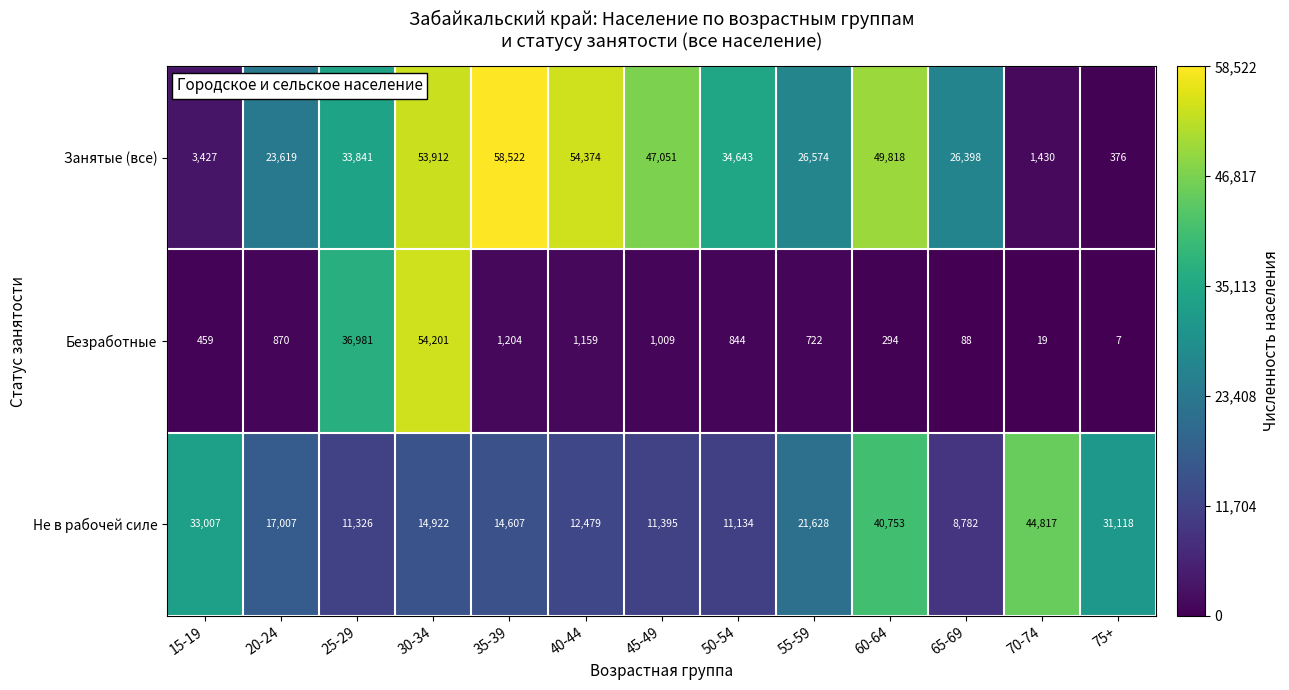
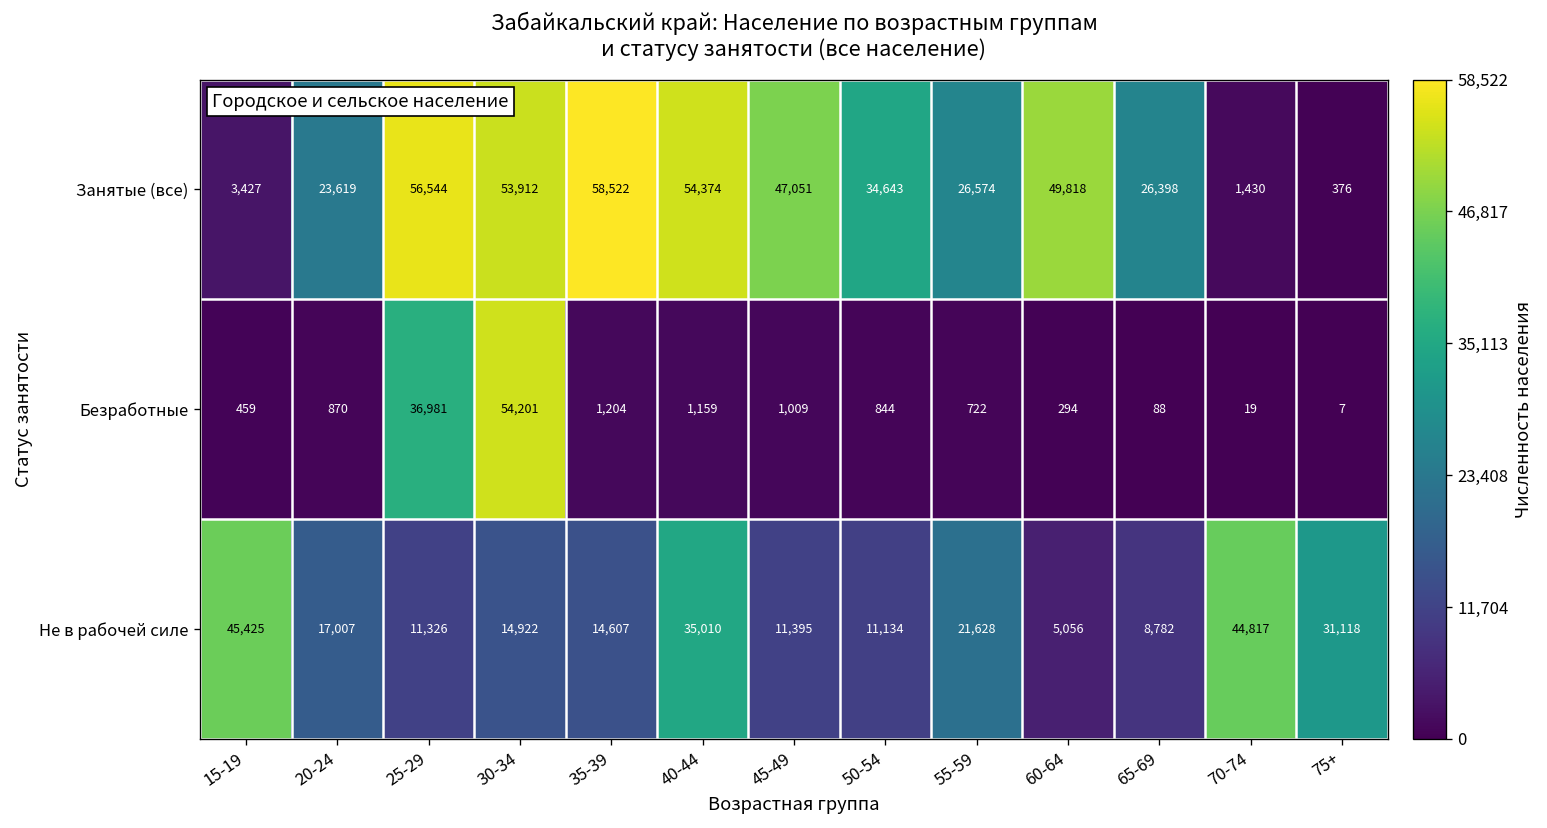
  {
    "Занятые (все)": {
      "15-19": "3,427",
      "20-24": "23,619",
-     "25-29": "33,841",
+     "25-29": "56,544",
      "30-34": "53,912",
      "35-39": "58,522",
      "40-44": "54,374",
      "45-49": "47,051",
      "50-54": "34,643",
      "55-59": "26,574",
      "60-64": "49,818",
      "65-69": "26,398",
      "70-74": "1,430",
      "75+": "376"
    },
    "Безработные": {
      "15-19": "459",
      "20-24": "870",
      "25-29": "36,981",
      "30-34": "54,201",
      "35-39": "1,204",
      "40-44": "1,159",
      "45-49": "1,009",
      "50-54": "844",
      "55-59": "722",
      "60-64": "294",
      "65-69": "88",
      "70-74": "19",
      "75+": "7"
    },
    "Не в рабочей силе": {
-     "15-19": "33,007",
+     "15-19": "45,425",
      "20-24": "17,007",
      "25-29": "11,326",
      "30-34": "14,922",
      "35-39": "14,607",
-     "40-44": "12,479",
+     "40-44": "35,010",
      "45-49": "11,395",
      "50-54": "11,134",
      "55-59": "21,628",
-     "60-64": "40,753",
+     "60-64": "5,056",
      "65-69": "8,782",
      "70-74": "44,817",
      "75+": "31,118"
    }
  }
